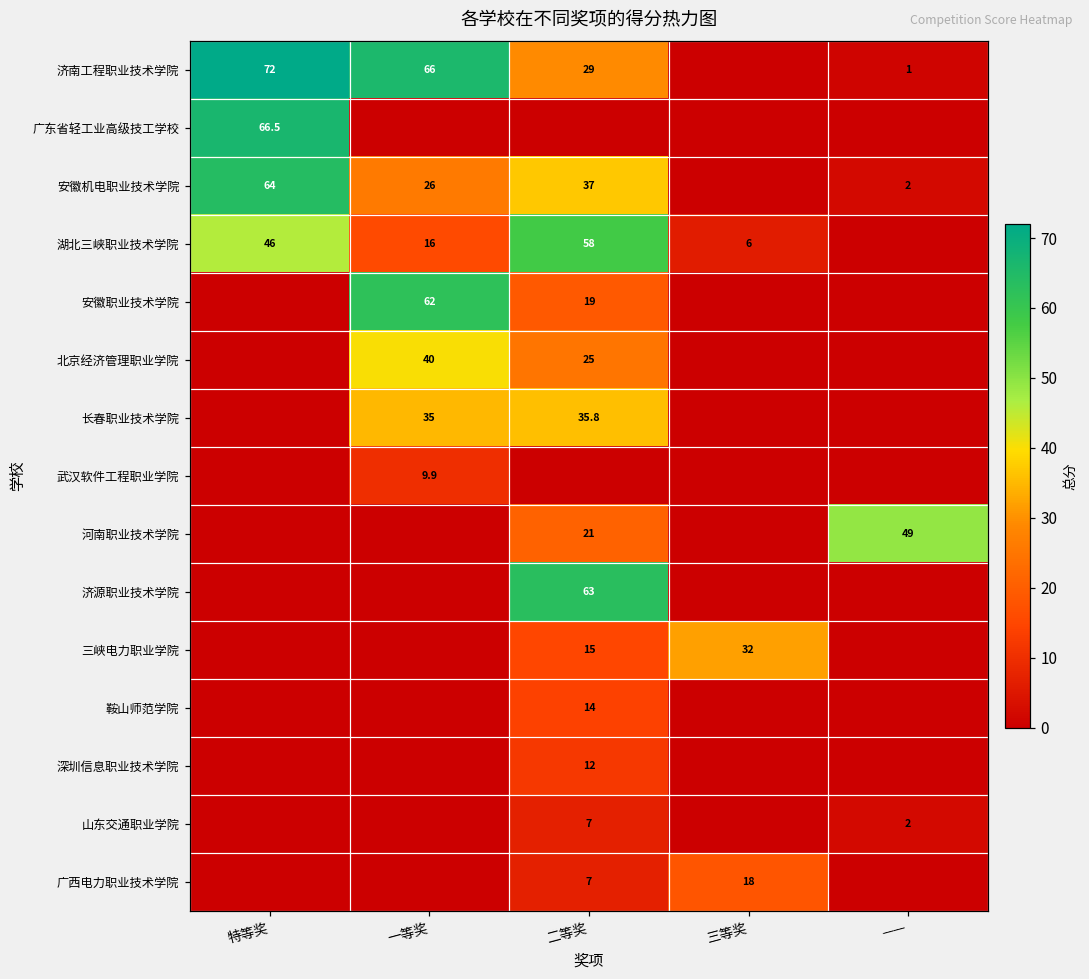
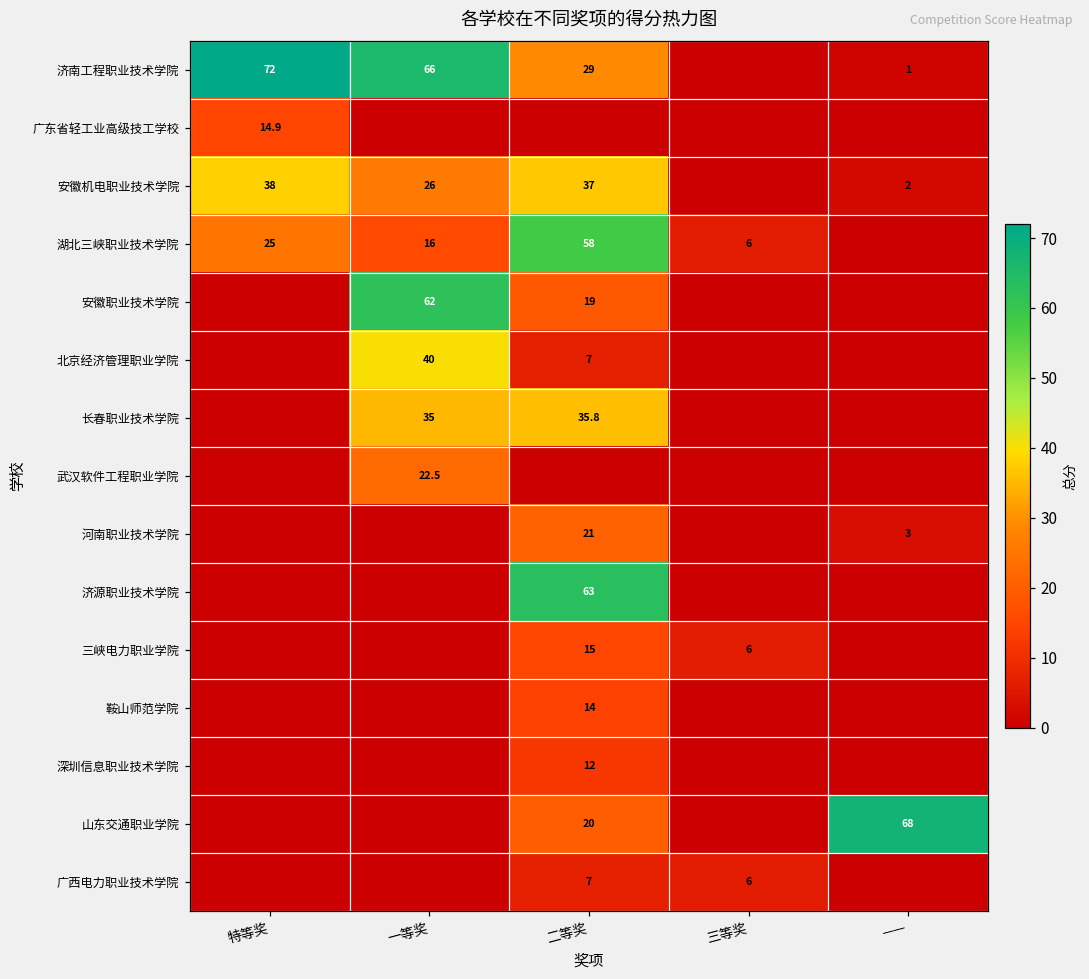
  {
    "济南工程职业技术学院": {
      "特等奖": 72,
      "一等奖": 66,
      "二等奖": 29,
      "——": 1
    },
    "广东省轻工业高级技工学校": {
-     "特等奖": 66.5
+     "特等奖": 14.9
    },
    "安徽机电职业技术学院": {
-     "特等奖": 64,
+     "特等奖": 38,
      "一等奖": 26,
      "二等奖": 37,
      "——": 2
    },
    "湖北三峡职业技术学院": {
-     "特等奖": 46,
+     "特等奖": 25,
      "一等奖": 16,
      "二等奖": 58,
      "三等奖": 6
    },
    "安徽职业技术学院": {
      "一等奖": 62,
      "二等奖": 19
    },
    "北京经济管理职业学院": {
      "一等奖": 40,
-     "二等奖": 25
+     "二等奖": 7
    },
    "长春职业技术学院": {
      "一等奖": 35,
      "二等奖": 35.8
    },
    "武汉软件工程职业学院": {
-     "一等奖": 9.9
+     "一等奖": 22.5
    },
    "河南职业技术学院": {
      "二等奖": 21,
-     "——": 49
+     "——": 3
    },
    "济源职业技术学院": {
      "二等奖": 63
    },
    "三峡电力职业学院": {
      "二等奖": 15,
-     "三等奖": 32
+     "三等奖": 6
    },
    "鞍山师范学院": {
      "二等奖": 14
    },
    "深圳信息职业技术学院": {
      "二等奖": 12
    },
    "山东交通职业学院": {
-     "二等奖": 7,
-     "——": 2
+     "二等奖": 20,
+     "——": 68
    },
    "广西电力职业技术学院": {
      "二等奖": 7,
-     "三等奖": 18
+     "三等奖": 6
    }
  }
